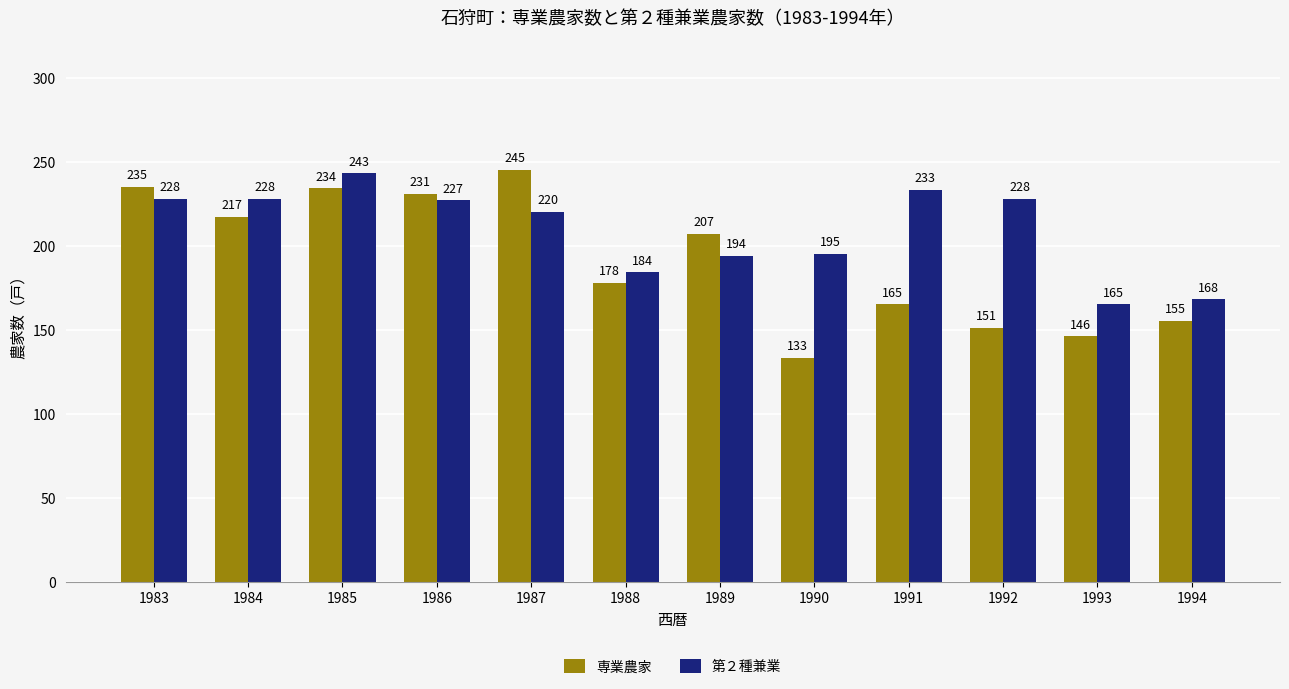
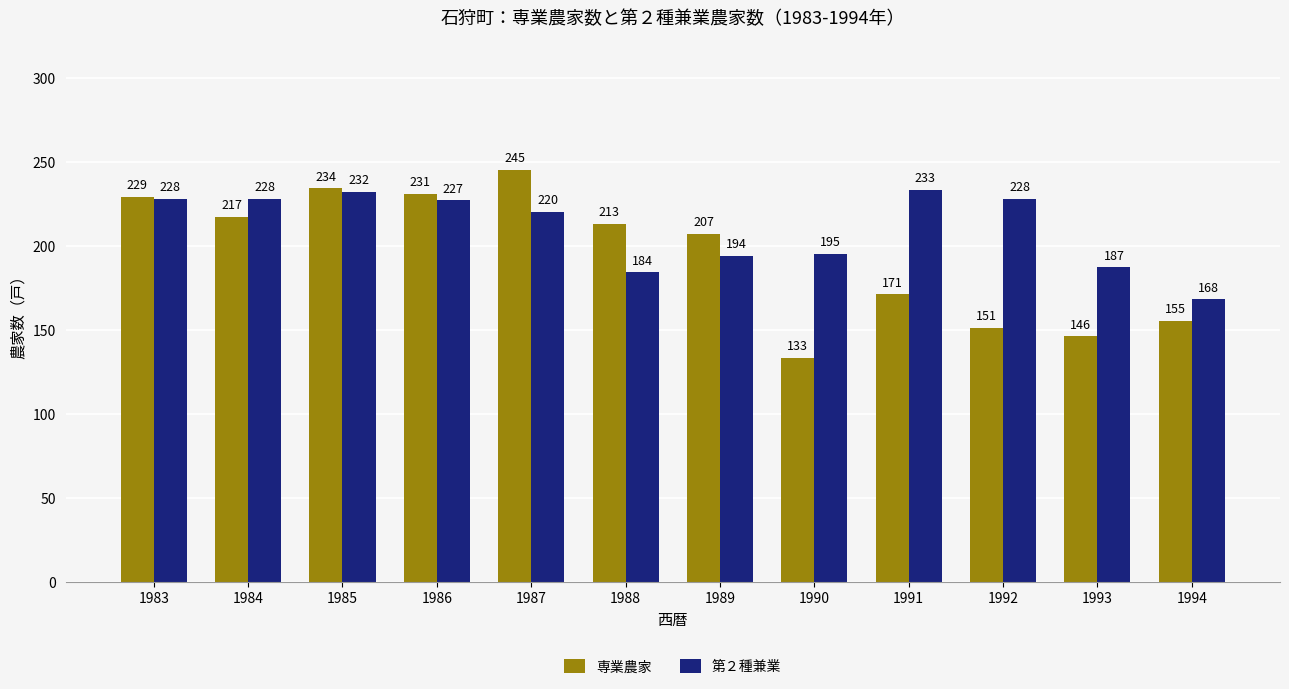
  {
    "専業農家": {
-     "1983": 235,
+     "1983": 229,
      "1984": 217,
      "1985": 234,
      "1986": 231,
      "1987": 245,
-     "1988": 178,
+     "1988": 213,
      "1989": 207,
      "1990": 133,
-     "1991": 165,
+     "1991": 171,
      "1992": 151,
      "1993": 146,
      "1994": 155
    },
    "第２種兼業": {
      "1983": 228,
      "1984": 228,
-     "1985": 243,
+     "1985": 232,
      "1986": 227,
      "1987": 220,
      "1988": 184,
      "1989": 194,
      "1990": 195,
      "1991": 233,
      "1992": 228,
-     "1993": 165,
+     "1993": 187,
      "1994": 168
    }
  }
